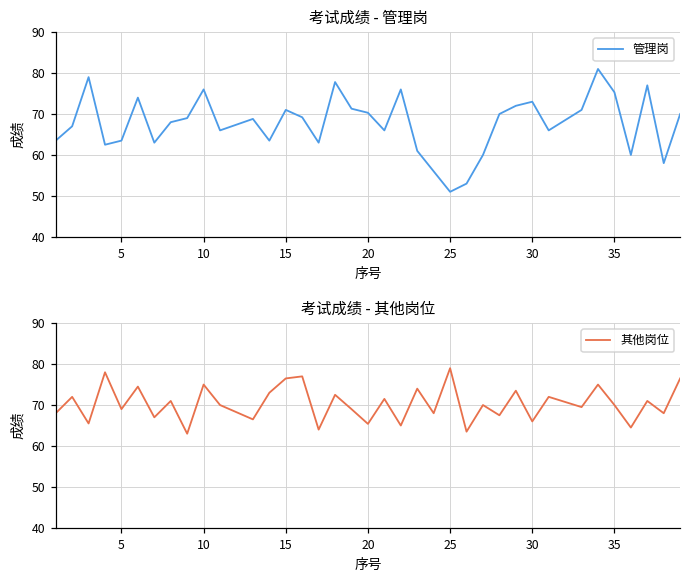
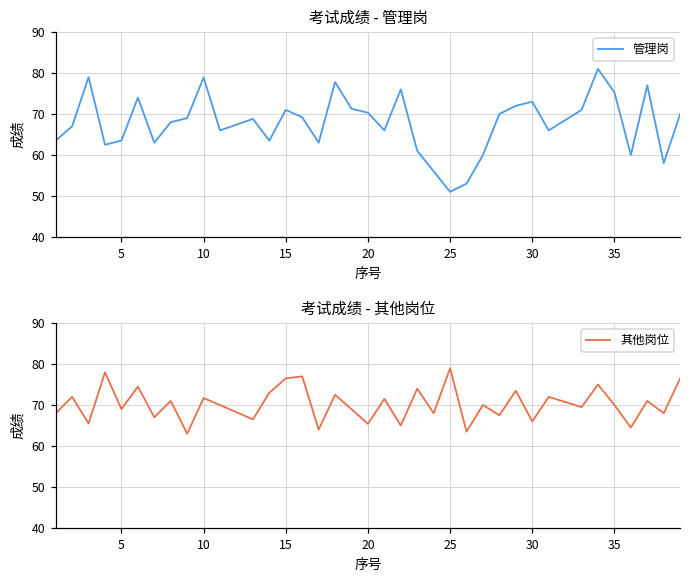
  {
    "考试成绩 - 管理岗": {
      "5": 64,
-     "10": 76,
+     "10": 79,
      "15": 71,
      "20": 70,
      "25": 51,
      "30": 73,
      "35": 75
    },
    "考试成绩 - 其他岗位": {
      "5": 69,
-     "10": 75,
+     "10": 72,
      "15": 77,
      "20": 65,
      "25": 79,
      "30": 66,
      "35": 70
    }
  }
